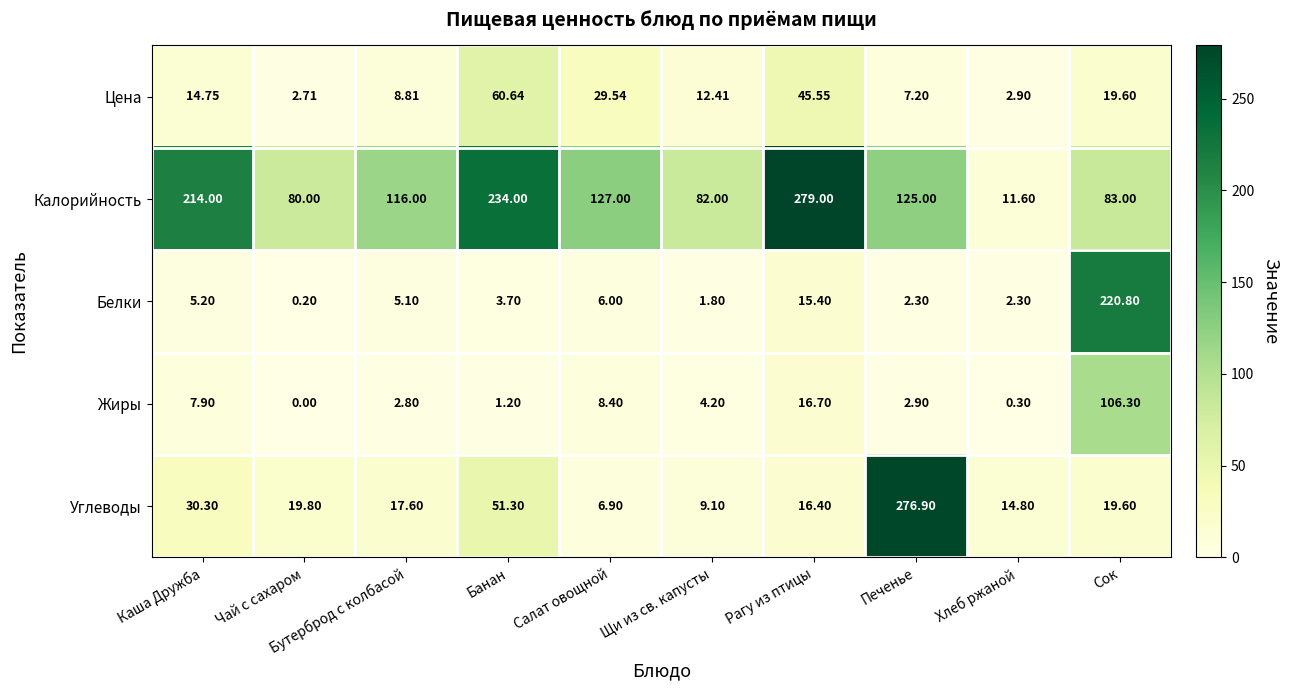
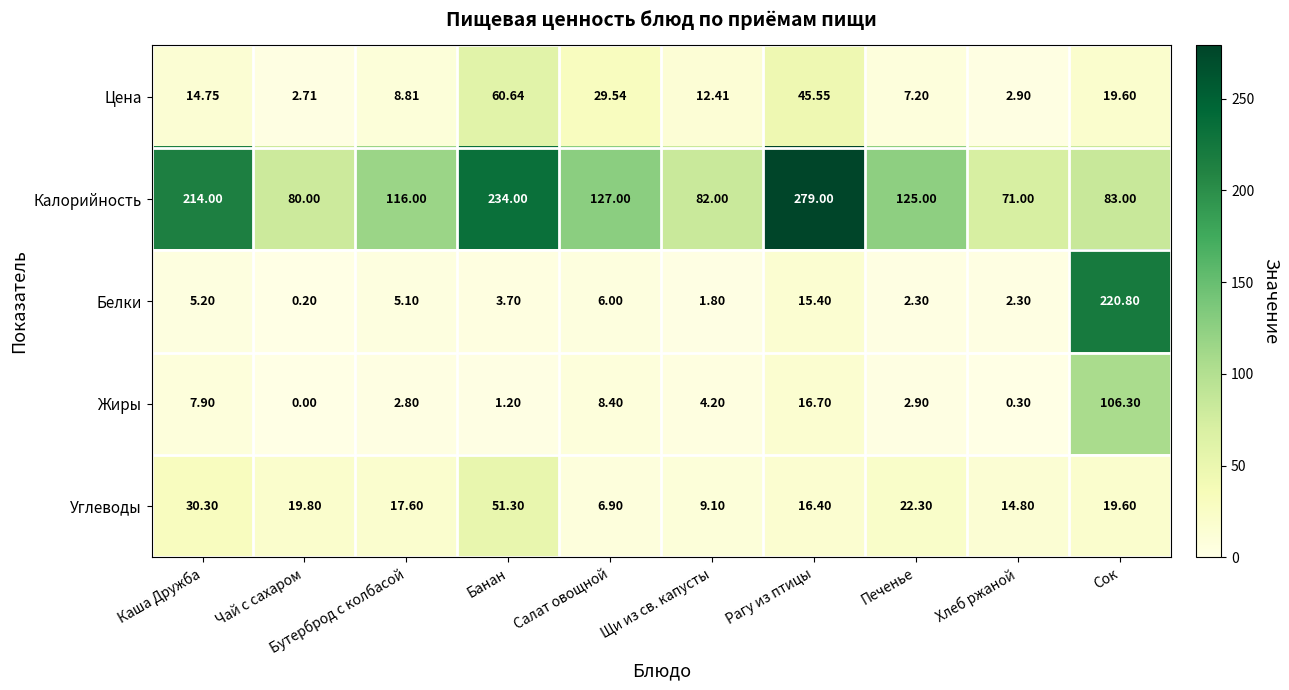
  {
    "Цена": {
      "Каша Дружба": 14.75,
      "Чай с сахаром": 2.71,
      "Бутерброд с колбасой": 8.81,
      "Банан": 60.64,
      "Салат овощной": 29.54,
      "Щи из св. капусты": 12.41,
      "Рагу из птицы": 45.55,
      "Печенье": 7.20,
      "Хлеб ржаной": 2.90,
      "Сок": 19.60
    },
    "Калорийность": {
      "Каша Дружба": 214.00,
      "Чай с сахаром": 80.00,
      "Бутерброд с колбасой": 116.00,
      "Банан": 234.00,
      "Салат овощной": 127.00,
      "Щи из св. капусты": 82.00,
      "Рагу из птицы": 279.00,
      "Печенье": 125.00,
-     "Хлеб ржаной": 11.60,
+     "Хлеб ржаной": 71.00,
      "Сок": 83.00
    },
    "Белки": {
      "Каша Дружба": 5.20,
      "Чай с сахаром": 0.20,
      "Бутерброд с колбасой": 5.10,
      "Банан": 3.70,
      "Салат овощной": 6.00,
      "Щи из св. капусты": 1.80,
      "Рагу из птицы": 15.40,
      "Печенье": 2.30,
      "Хлеб ржаной": 2.30,
      "Сок": 220.80
    },
    "Жиры": {
      "Каша Дружба": 7.90,
      "Чай с сахаром": 0.00,
      "Бутерброд с колбасой": 2.80,
      "Банан": 1.20,
      "Салат овощной": 8.40,
      "Щи из св. капусты": 4.20,
      "Рагу из птицы": 16.70,
      "Печенье": 2.90,
      "Хлеб ржаной": 0.30,
      "Сок": 106.30
    },
    "Углеводы": {
      "Каша Дружба": 30.30,
      "Чай с сахаром": 19.80,
      "Бутерброд с колбасой": 17.60,
      "Банан": 51.30,
      "Салат овощной": 6.90,
      "Щи из св. капусты": 9.10,
      "Рагу из птицы": 16.40,
-     "Печенье": 276.90,
+     "Печенье": 22.30,
      "Хлеб ржаной": 14.80,
      "Сок": 19.60
    }
  }
